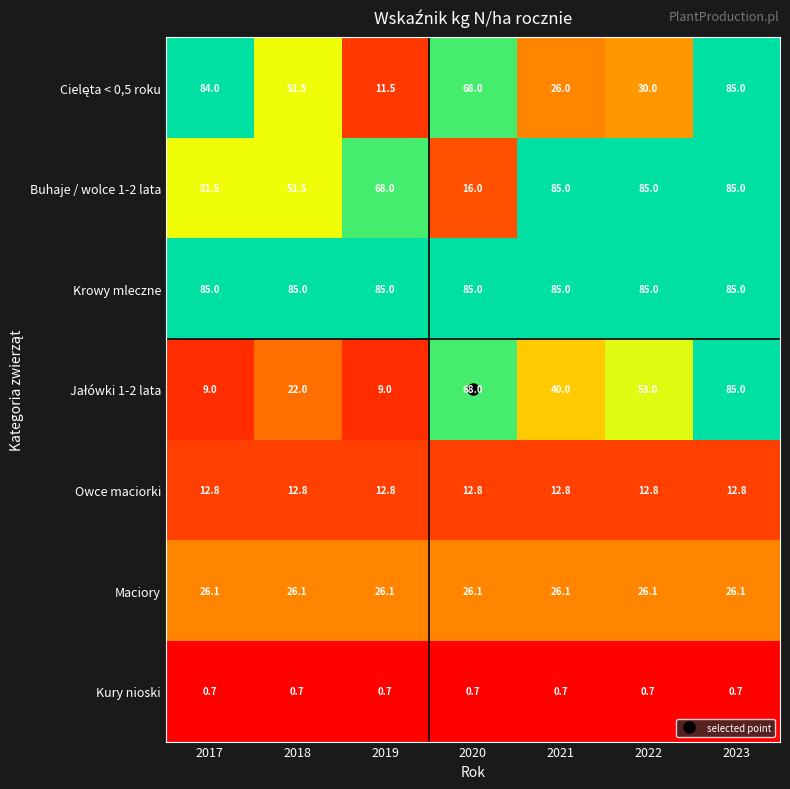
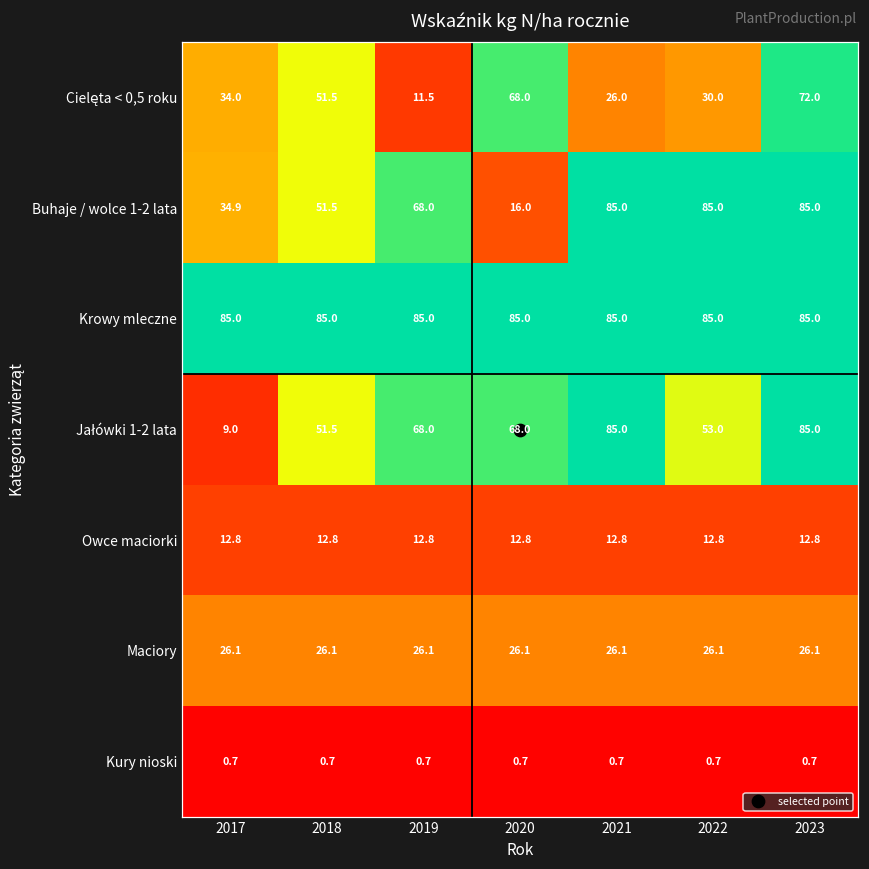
  {
    "Cielęta < 0,5 roku": {
-     "2017": 84.0,
+     "2017": 34.0,
      "2018": 51.5,
      "2019": 11.5,
      "2020": 68.0,
      "2021": 26.0,
      "2022": 30.0,
-     "2023": 85.0
+     "2023": 72.0
    },
    "Buhaje / wolce 1-2 lata": {
-     "2017": 51.5,
+     "2017": 34.9,
      "2018": 51.5,
      "2019": 68.0,
      "2020": 16.0,
      "2021": 85.0,
      "2022": 85.0,
      "2023": 85.0
    },
    "Krowy mleczne": {
      "2017": 85.0,
      "2018": 85.0,
      "2019": 85.0,
      "2020": 85.0,
      "2021": 85.0,
      "2022": 85.0,
      "2023": 85.0
    },
    "Jałówki 1-2 lata": {
      "2017": 9.0,
-     "2018": 22.0,
-     "2019": 9.0,
-     "2021": 40.0,
+     "2018": 51.5,
+     "2019": 68.0,
+     "2021": 85.0,
      "2022": 53.0,
      "2023": 85.0
    },
    "Owce maciorki": {
      "2017": 12.8,
      "2018": 12.8,
      "2019": 12.8,
      "2020": 12.8,
      "2021": 12.8,
      "2022": 12.8,
      "2023": 12.8
    },
    "Maciory": {
      "2017": 26.1,
      "2018": 26.1,
      "2019": 26.1,
      "2020": 26.1,
      "2021": 26.1,
      "2022": 26.1,
      "2023": 26.1
    },
    "Kury nioski": {
      "2017": 0.7,
      "2018": 0.7,
      "2019": 0.7,
      "2020": 0.7,
      "2021": 0.7,
      "2022": 0.7,
      "2023": 0.7
    }
  }
